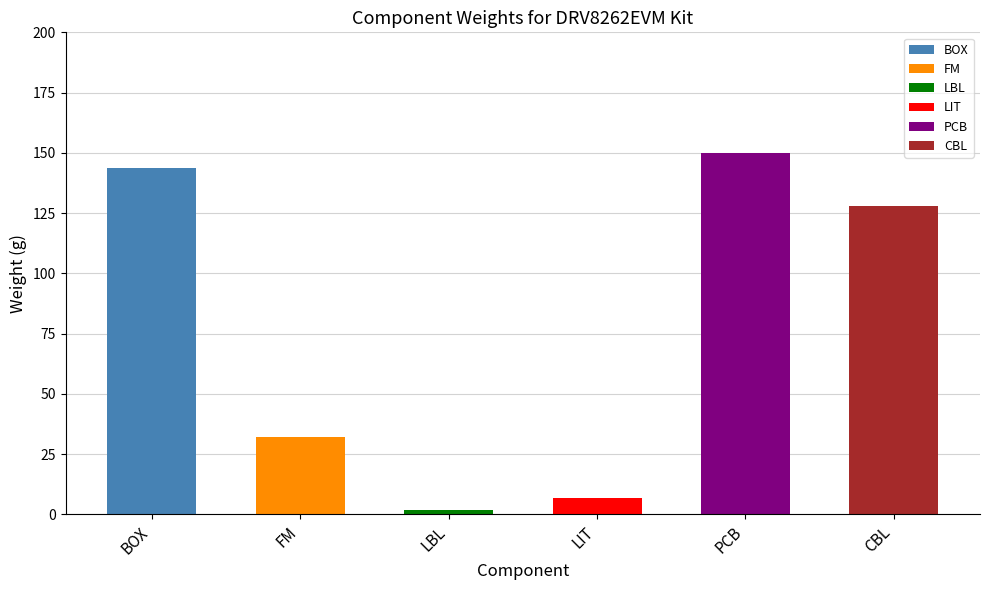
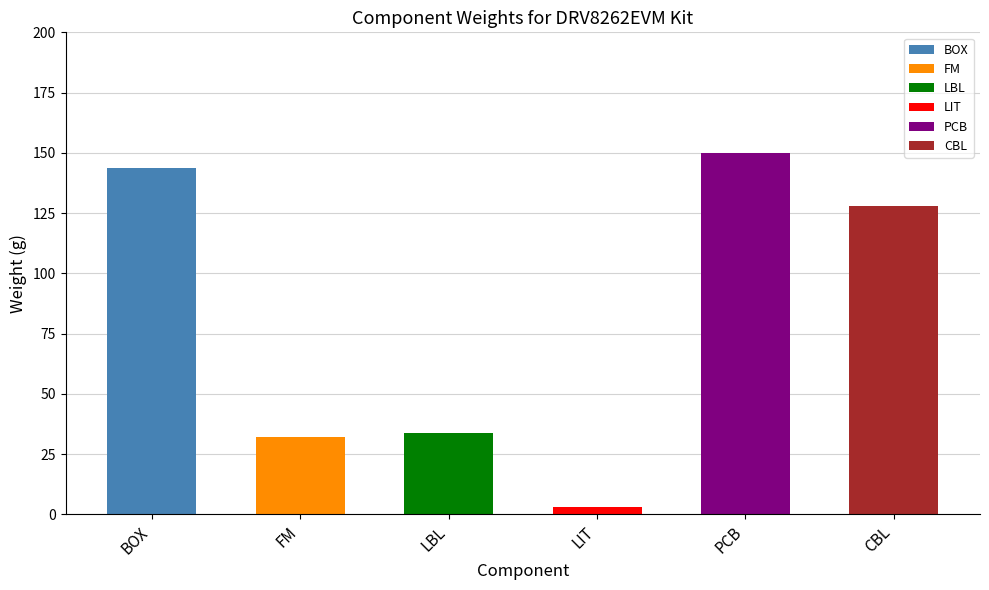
  {
    "BOX": 144,
    "FM": 32,
-   "LBL": 2,
-   "LIT": 7,
+   "LBL": 34,
+   "LIT": 3,
    "PCB": 150,
    "CBL": 128
  }
